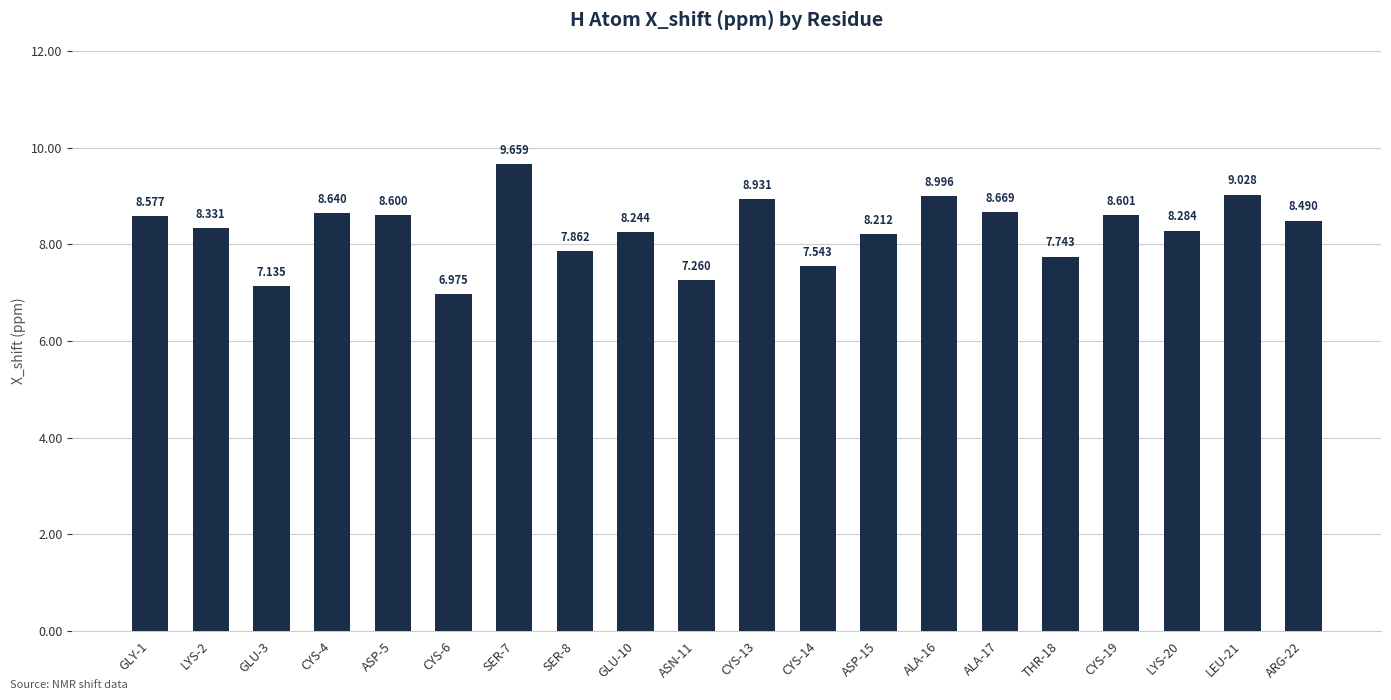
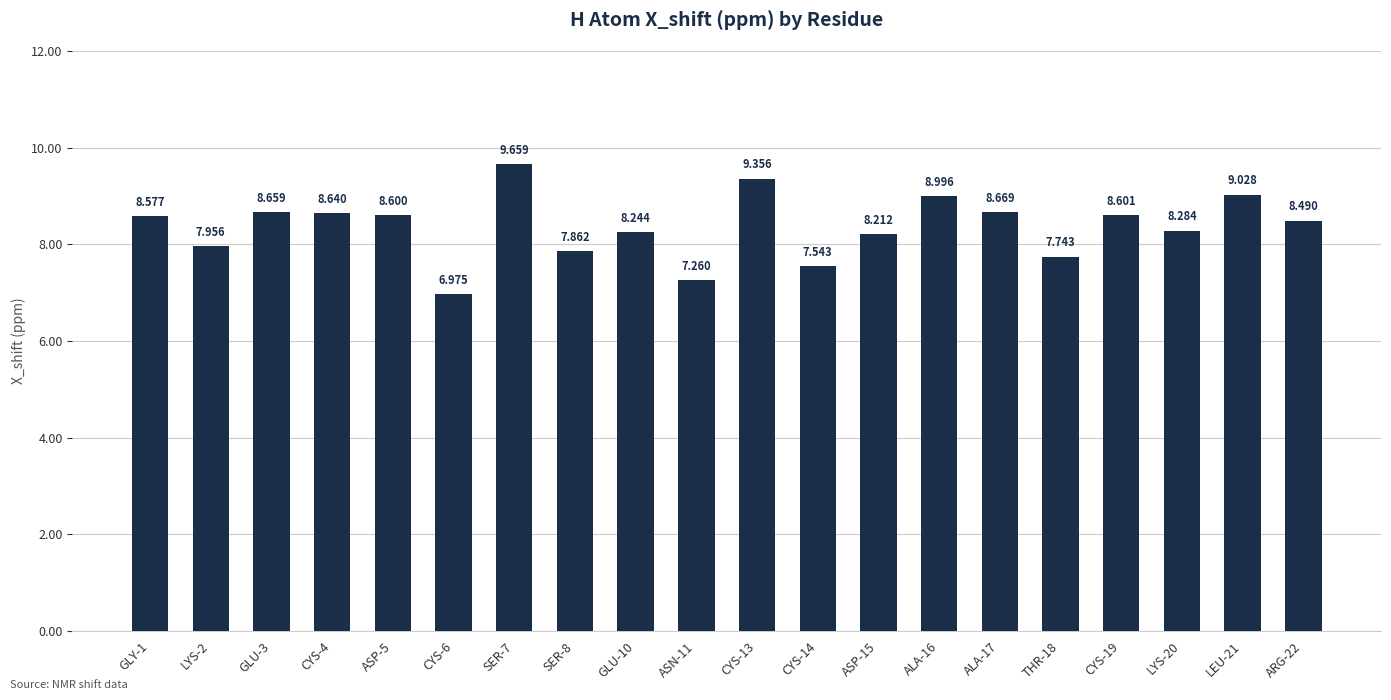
  {
    "GLY-1": 8.577,
-   "LYS-2": 8.331,
-   "GLU-3": 7.135,
+   "LYS-2": 7.956,
+   "GLU-3": 8.659,
    "CYS-4": 8.640,
    "ASP-5": 8.600,
    "CYS-6": 6.975,
    "SER-7": 9.659,
    "SER-8": 7.862,
    "GLU-10": 8.244,
    "ASN-11": 7.260,
-   "CYS-13": 8.931,
+   "CYS-13": 9.356,
    "CYS-14": 7.543,
    "ASP-15": 8.212,
    "ALA-16": 8.996,
    "ALA-17": 8.669,
    "THR-18": 7.743,
    "CYS-19": 8.601,
    "LYS-20": 8.284,
    "LEU-21": 9.028,
    "ARG-22": 8.490
  }
